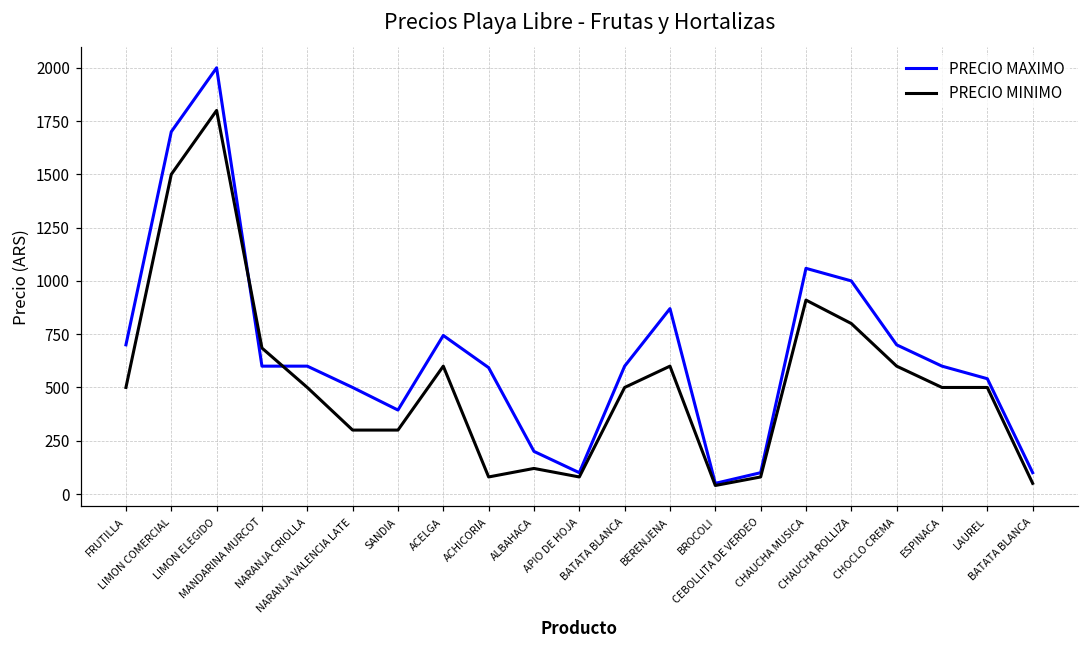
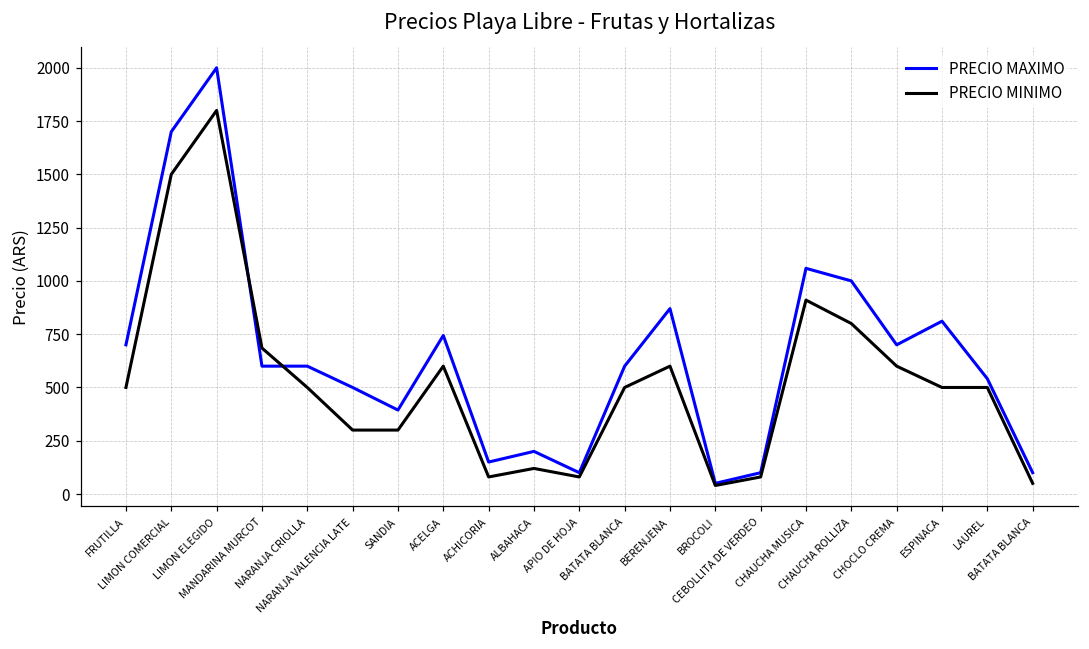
  {
    "PRECIO MAXIMO": {
      "FRUTILLA": 700,
      "LIMON COMERCIAL": 1700,
      "LIMON ELEGIDO": 2000,
      "MANDARINA MURCOT": 600,
      "NARANJA CRIOLLA": 600,
      "NARANJA VALENCIA LATE": 500,
      "SANDIA": 390,
      "ACELGA": 740,
-     "ACHICORIA": 590,
+     "ACHICORIA": 150,
      "ALBAHACA": 200,
      "APIO DE HOJA": 100,
      "BERENJENA": 870,
      "CEBOLLITA DE VERDEO": 100,
      "CHAUCHA MUSICA": 1060,
      "CHAUCHA ROLLIZA": 1000,
      "CHOCLO CREMA": 700,
-     "ESPINACA": 600,
+     "ESPINACA": 810,
      "LAUREL": 540
    },
    "PRECIO MINIMO": {
      "FRUTILLA": 500,
      "LIMON COMERCIAL": 1500,
      "LIMON ELEGIDO": 1800,
      "MANDARINA MURCOT": 690,
      "NARANJA CRIOLLA": 500,
      "NARANJA VALENCIA LATE": 300,
      "SANDIA": 300,
      "ACELGA": 600,
      "ACHICORIA": 80,
      "ALBAHACA": 120,
      "APIO DE HOJA": 80,
      "BERENJENA": 600,
      "CEBOLLITA DE VERDEO": 80,
      "CHAUCHA MUSICA": 910,
      "CHAUCHA ROLLIZA": 800,
      "CHOCLO CREMA": 600,
      "ESPINACA": 500,
      "LAUREL": 500
    }
  }
